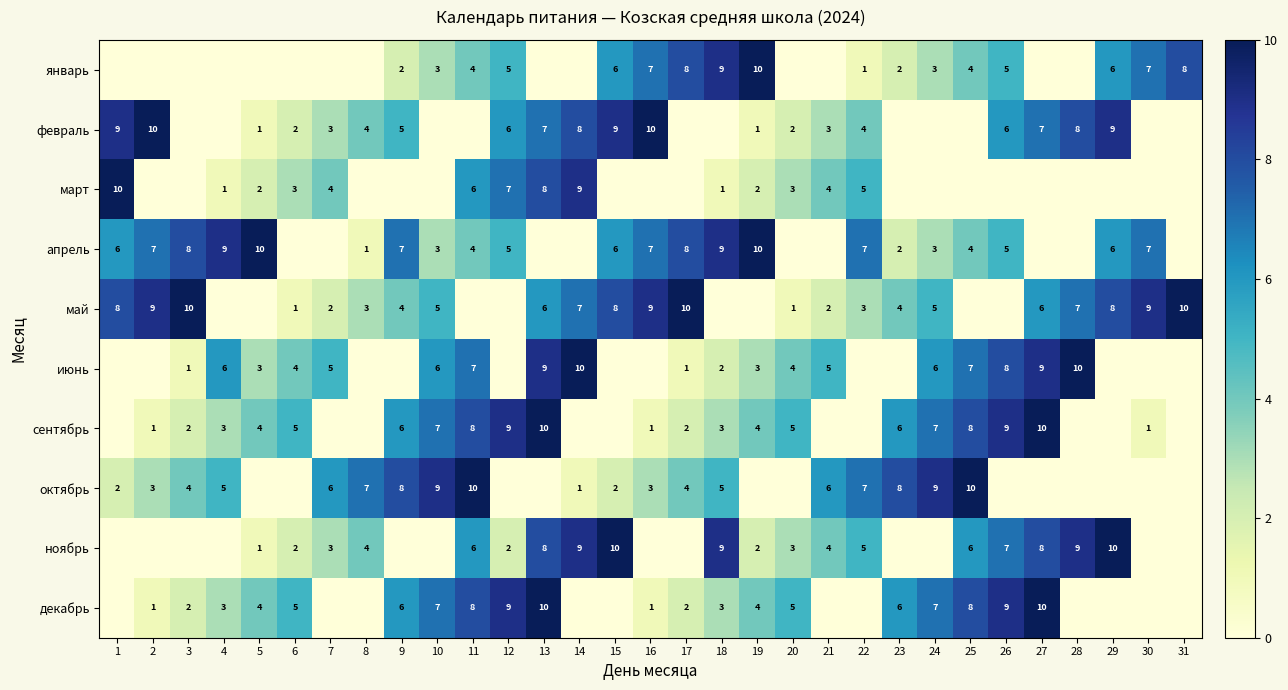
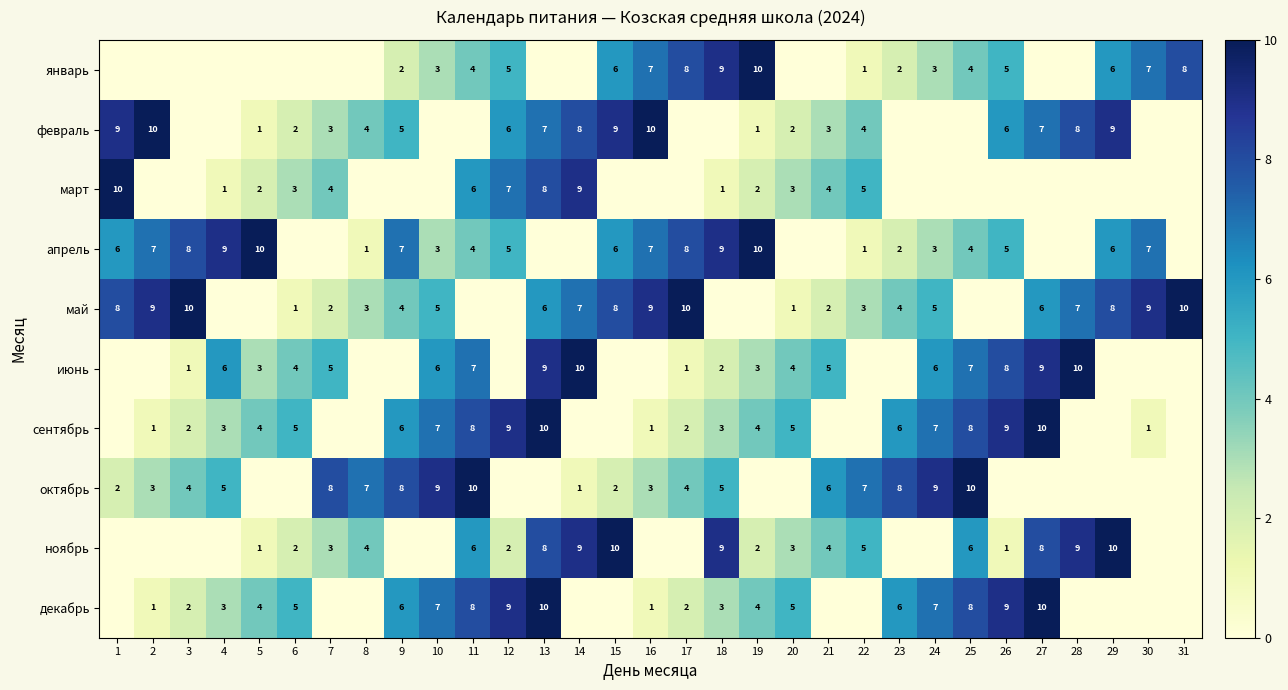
  {
    "январь": {
      "9": 2,
      "10": 3,
      "11": 4,
      "12": 5,
      "15": 6,
      "16": 7,
      "17": 8,
      "18": 9,
      "19": 10,
      "22": 1,
      "23": 2,
      "24": 3,
      "25": 4,
      "26": 5,
      "29": 6,
      "30": 7,
      "31": 8
    },
    "февраль": {
      "1": 9,
      "2": 10,
      "5": 1,
      "6": 2,
      "7": 3,
      "8": 4,
      "9": 5,
      "12": 6,
      "13": 7,
      "14": 8,
      "15": 9,
      "16": 10,
      "19": 1,
      "20": 2,
      "21": 3,
      "22": 4,
      "26": 6,
      "27": 7,
      "28": 8,
      "29": 9
    },
    "март": {
      "1": 10,
      "4": 1,
      "5": 2,
      "6": 3,
      "7": 4,
      "11": 6,
      "12": 7,
      "13": 8,
      "14": 9,
      "18": 1,
      "19": 2,
      "20": 3,
      "21": 4,
      "22": 5
    },
    "апрель": {
      "1": 6,
      "2": 7,
      "3": 8,
      "4": 9,
      "5": 10,
      "8": 1,
      "9": 7,
      "10": 3,
      "11": 4,
      "12": 5,
      "15": 6,
      "16": 7,
      "17": 8,
      "18": 9,
      "19": 10,
-     "22": 7,
+     "22": 1,
      "23": 2,
      "24": 3,
      "25": 4,
      "26": 5,
      "29": 6,
      "30": 7
    },
    "май": {
      "1": 8,
      "2": 9,
      "3": 10,
      "6": 1,
      "7": 2,
      "8": 3,
      "9": 4,
      "10": 5,
      "13": 6,
      "14": 7,
      "15": 8,
      "16": 9,
      "17": 10,
      "20": 1,
      "21": 2,
      "22": 3,
      "23": 4,
      "24": 5,
      "27": 6,
      "28": 7,
      "29": 8,
      "30": 9,
      "31": 10
    },
    "июнь": {
      "3": 1,
      "4": 6,
      "5": 3,
      "6": 4,
      "7": 5,
      "10": 6,
      "11": 7,
      "13": 9,
      "14": 10,
      "17": 1,
      "18": 2,
      "19": 3,
      "20": 4,
      "21": 5,
      "24": 6,
      "25": 7,
      "26": 8,
      "27": 9,
      "28": 10
    },
    "сентябрь": {
      "2": 1,
      "3": 2,
      "4": 3,
      "5": 4,
      "6": 5,
      "9": 6,
      "10": 7,
      "11": 8,
      "12": 9,
      "13": 10,
      "16": 1,
      "17": 2,
      "18": 3,
      "19": 4,
      "20": 5,
      "23": 6,
      "24": 7,
      "25": 8,
      "26": 9,
      "27": 10,
      "30": 1
    },
    "октябрь": {
      "1": 2,
      "2": 3,
      "3": 4,
      "4": 5,
-     "7": 6,
+     "7": 8,
      "8": 7,
      "9": 8,
      "10": 9,
      "11": 10,
      "14": 1,
      "15": 2,
      "16": 3,
      "17": 4,
      "18": 5,
      "21": 6,
      "22": 7,
      "23": 8,
      "24": 9,
      "25": 10
    },
    "ноябрь": {
      "5": 1,
      "6": 2,
      "7": 3,
      "8": 4,
      "11": 6,
      "12": 2,
      "13": 8,
      "14": 9,
      "15": 10,
      "18": 9,
      "19": 2,
      "20": 3,
      "21": 4,
      "22": 5,
      "25": 6,
-     "26": 7,
+     "26": 1,
      "27": 8,
      "28": 9,
      "29": 10
    },
    "декабрь": {
      "2": 1,
      "3": 2,
      "4": 3,
      "5": 4,
      "6": 5,
      "9": 6,
      "10": 7,
      "11": 8,
      "12": 9,
      "13": 10,
      "16": 1,
      "17": 2,
      "18": 3,
      "19": 4,
      "20": 5,
      "23": 6,
      "24": 7,
      "25": 8,
      "26": 9,
      "27": 10
    }
  }
